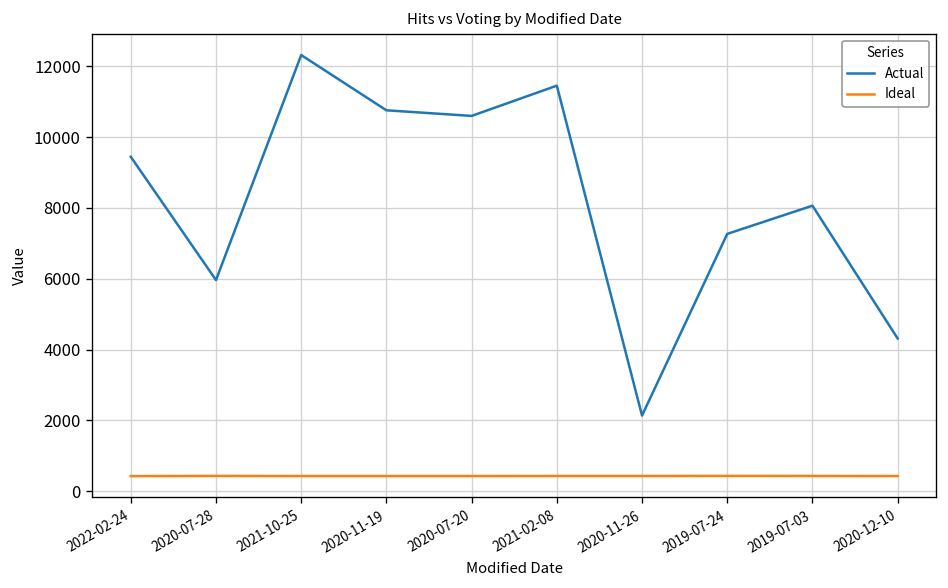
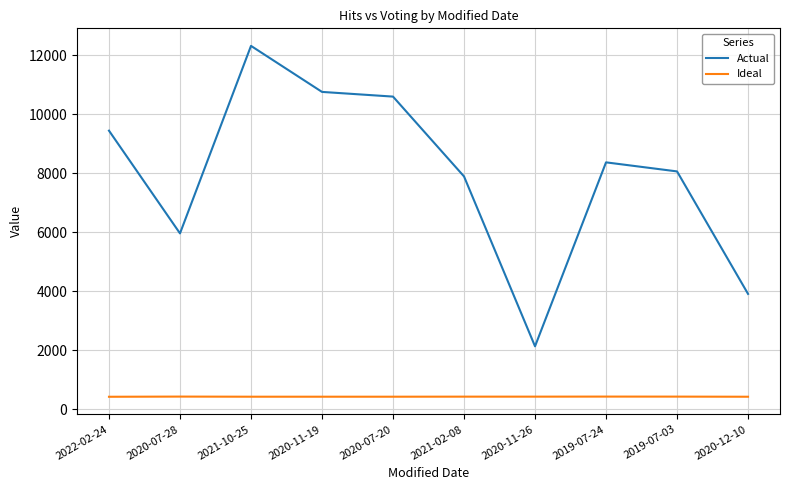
  {
    "Actual": {
      "2022-02-24": 9400,
      "2020-07-28": 6000,
      "2021-10-25": 12300,
      "2020-11-19": 10800,
      "2020-07-20": 10600,
-     "2021-02-08": 11500,
+     "2021-02-08": 7900,
      "2020-11-26": 2100,
-     "2019-07-24": 7300,
+     "2019-07-24": 8400,
      "2019-07-03": 8100,
-     "2020-12-10": 4300
+     "2020-12-10": 3900
    },
    "Ideal": {
      "2022-02-24": 400,
      "2020-07-28": 400,
      "2021-10-25": 400,
      "2020-11-19": 400,
      "2020-07-20": 400,
      "2021-02-08": 400,
      "2020-11-26": 400,
      "2019-07-24": 400,
      "2019-07-03": 400,
      "2020-12-10": 400
    }
  }
